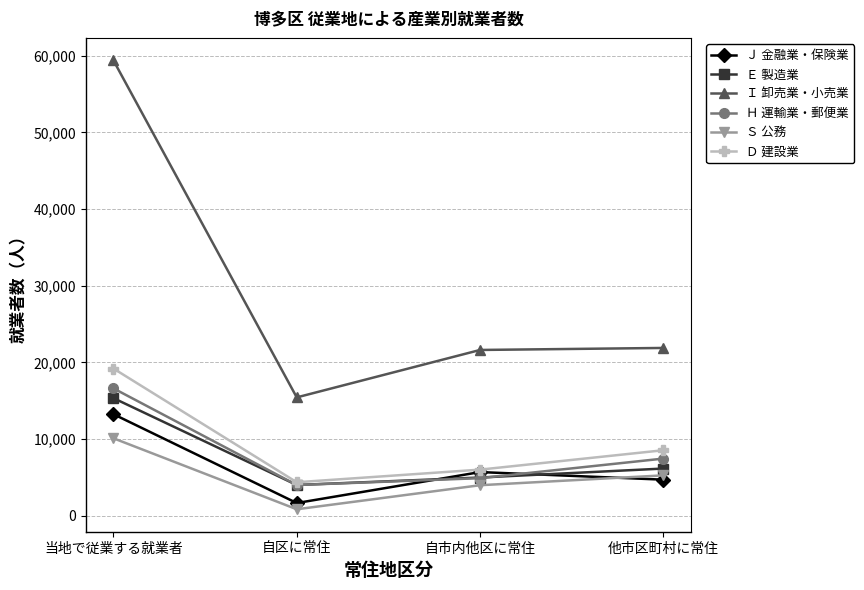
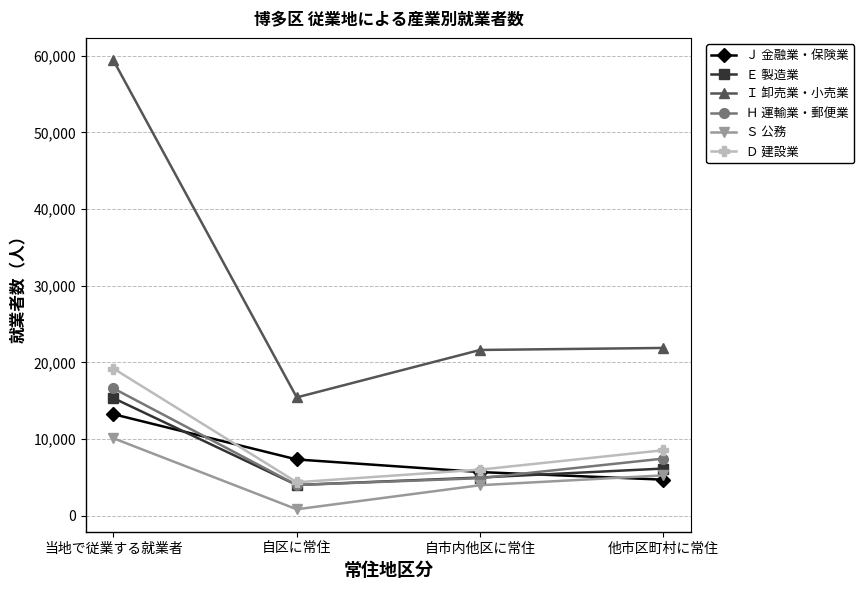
  {
    "Ｊ 金融業・保険業": {
      "当地で従業する就業者": "13,000",
-     "自区に常住": "2,000",
+     "自区に常住": "7,000",
      "他市区町村に常住": "5,000"
    }
  }
